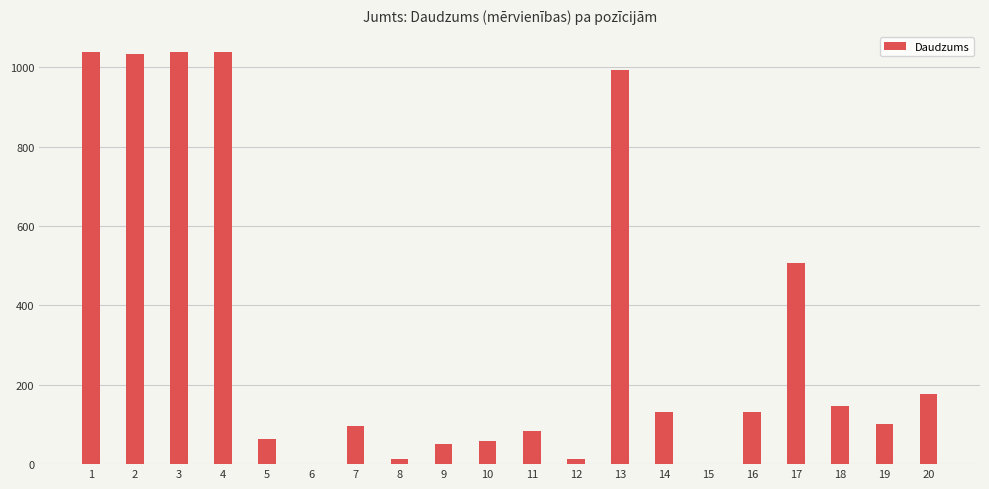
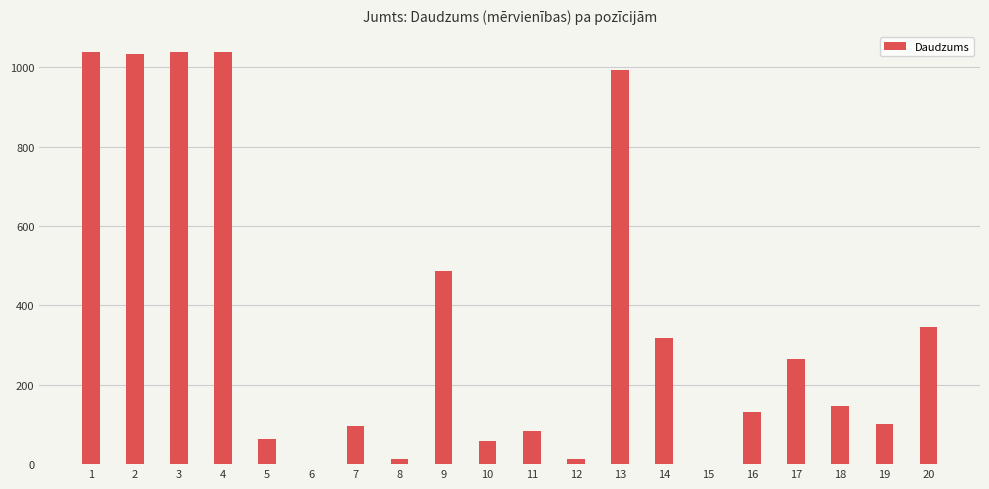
  {
    "1": 1040,
    "2": 1030,
    "3": 1040,
    "4": 1040,
    "5": 60,
    "7": 100,
    "8": 10,
-   "9": 50,
+   "9": 490,
    "10": 60,
    "11": 80,
    "12": 10,
    "13": 990,
-   "14": 130,
+   "14": 320,
    "16": 130,
-   "17": 510,
+   "17": 260,
    "18": 150,
    "19": 100,
-   "20": 180
+   "20": 340
  }
